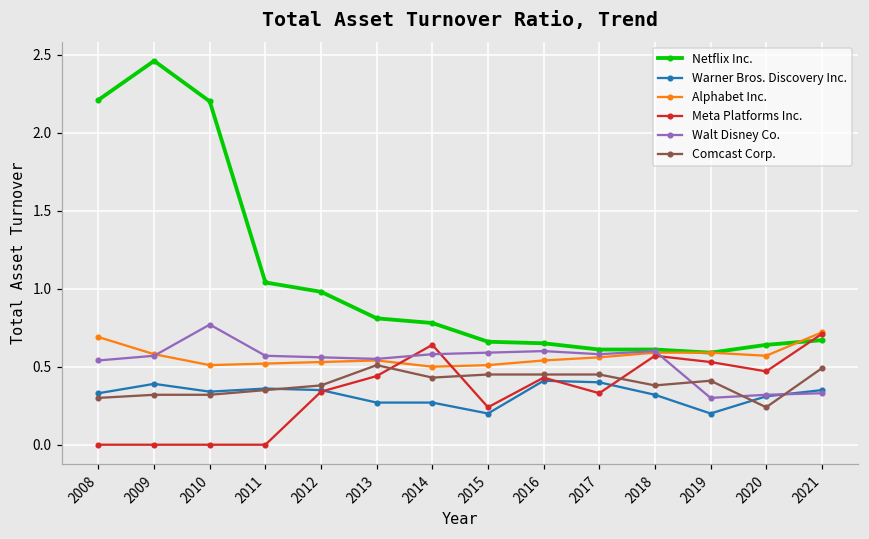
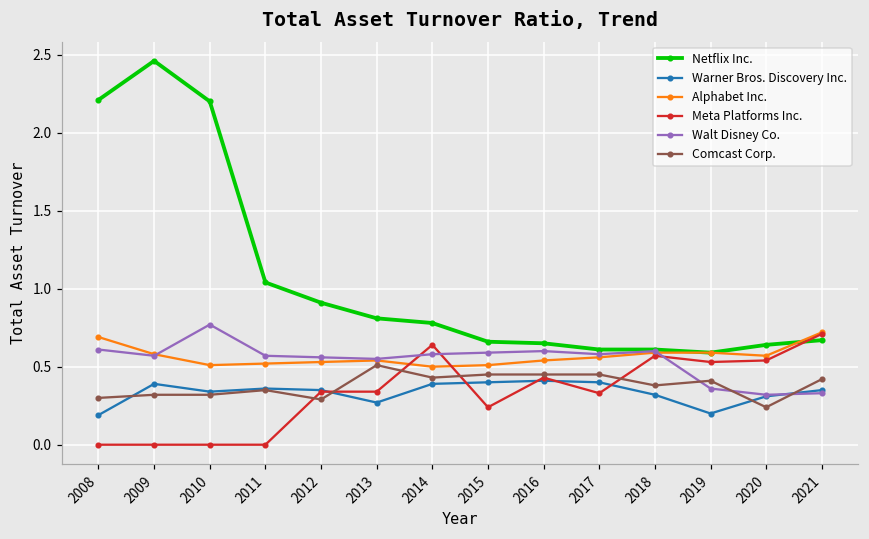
  {
    "Netflix Inc.": {
      "2008": 2.21,
      "2009": 2.46,
      "2010": 2.20,
      "2011": 1.04,
-     "2012": 0.98,
+     "2012": 0.91,
      "2013": 0.81,
      "2014": 0.78,
      "2015": 0.66,
      "2016": 0.65,
      "2017": 0.61,
      "2020": 0.64,
      "2021": 0.67
    },
    "Warner Bros. Discovery Inc.": {
-     "2008": 0.33,
+     "2008": 0.19,
      "2009": 0.39,
      "2010": 0.34,
      "2013": 0.27,
-     "2014": 0.27,
-     "2015": 0.2,
+     "2014": 0.39,
+     "2015": 0.4,
      "2016": 0.41,
      "2017": 0.40,
      "2018": 0.32,
      "2019": 0.20,
      "2021": 0.35
    },
    "Alphabet Inc.": {
      "2008": 0.69,
      "2010": 0.51,
      "2011": 0.52,
      "2012": 0.53,
      "2014": 0.50,
      "2015": 0.51,
      "2016": 0.54,
      "2017": 0.56,
      "2020": 0.57
    },
    "Meta Platforms Inc.": {
      "2008": 0.00,
      "2009": 0.00,
      "2010": 0.00,
      "2011": 0.00,
-     "2013": 0.44,
+     "2013": 0.34,
      "2014": 0.64,
      "2015": 0.24,
      "2016": 0.43,
      "2017": 0.33,
      "2018": 0.57,
      "2019": 0.53,
-     "2020": 0.47
+     "2020": 0.54
    },
    "Walt Disney Co.": {
-     "2008": 0.54,
+     "2008": 0.61,
      "2010": 0.77,
      "2011": 0.57,
      "2012": 0.56,
      "2014": 0.58,
      "2015": 0.59,
      "2016": 0.60,
      "2017": 0.58,
-     "2019": 0.30,
+     "2019": 0.36,
      "2021": 0.33
    },
    "Comcast Corp.": {
      "2008": 0.30,
      "2009": 0.32,
      "2010": 0.32,
-     "2012": 0.38,
+     "2012": 0.29,
      "2013": 0.51,
      "2014": 0.43,
      "2015": 0.45,
      "2016": 0.45,
      "2017": 0.45,
      "2018": 0.38,
      "2019": 0.41,
      "2020": 0.24,
-     "2021": 0.49
+     "2021": 0.42
    }
  }
